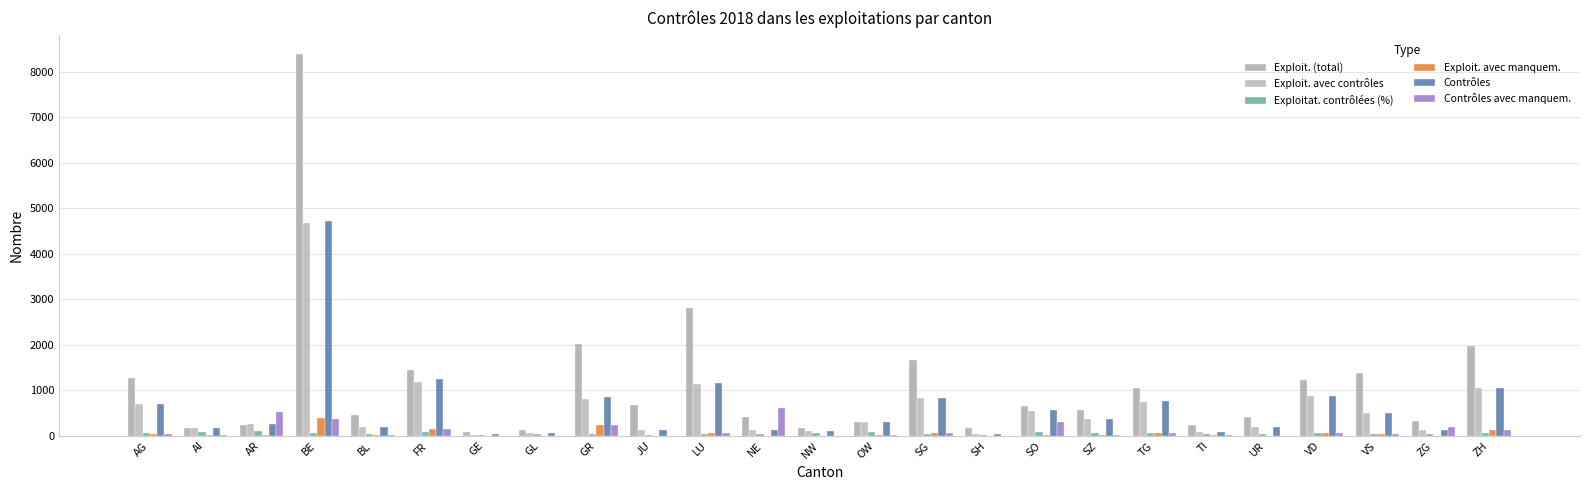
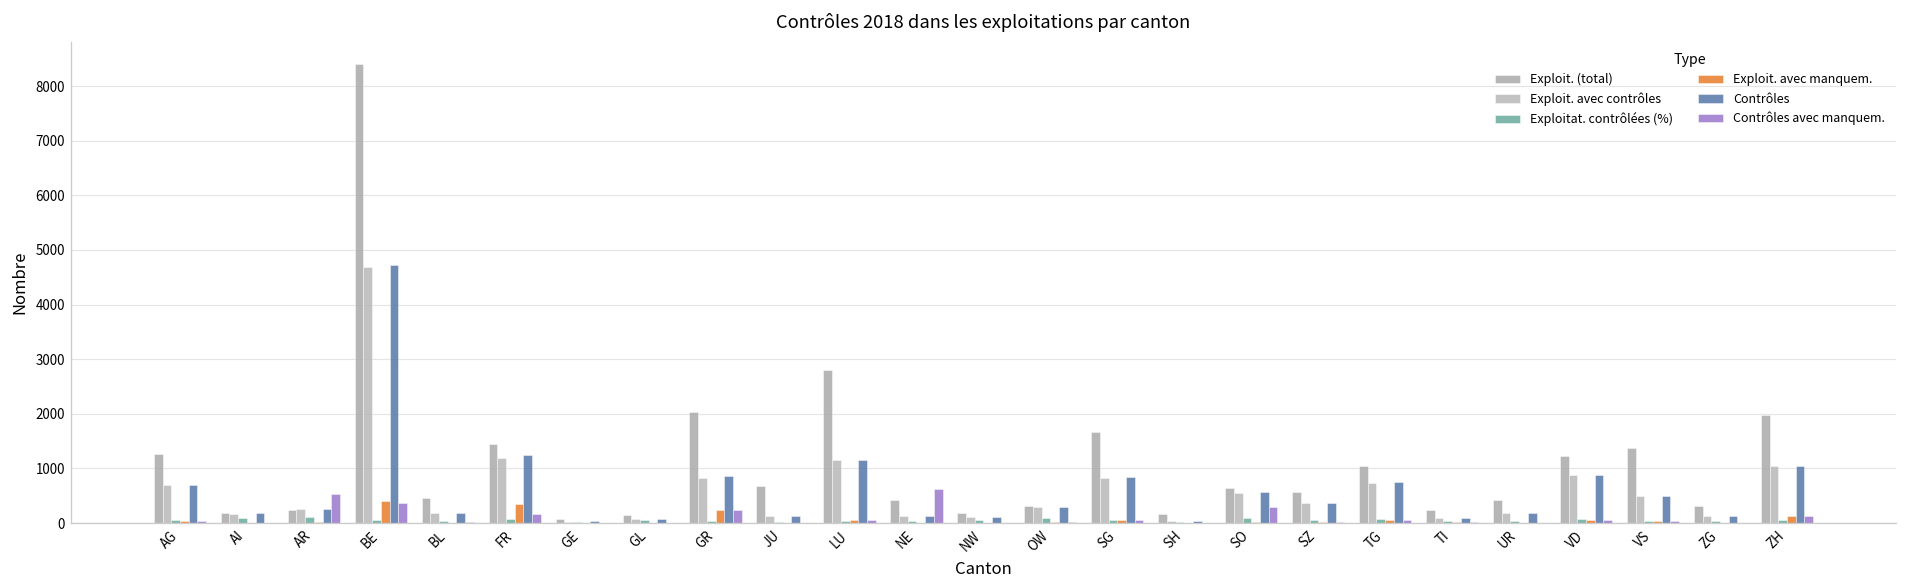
  {
    "Exploit. avec manquem.": {
      "BE": 400,
-     "FR": 200,
+     "FR": 300,
      "GR": 200,
      "LU": 100,
      "SG": 100,
      "SH": 0,
      "TG": 100,
      "VD": 100,
      "ZH": 100
    },
    "Contrôles avec manquem.": {
      "AR": 500,
      "BE": 400,
      "FR": 200,
      "GR": 200,
      "LU": 100,
      "NE": 600,
      "SG": 100,
      "SH": 0,
      "SO": 300,
      "TG": 100,
      "VD": 100,
-     "ZG": 200,
+     "ZG": 0,
      "ZH": 100
    }
  }
